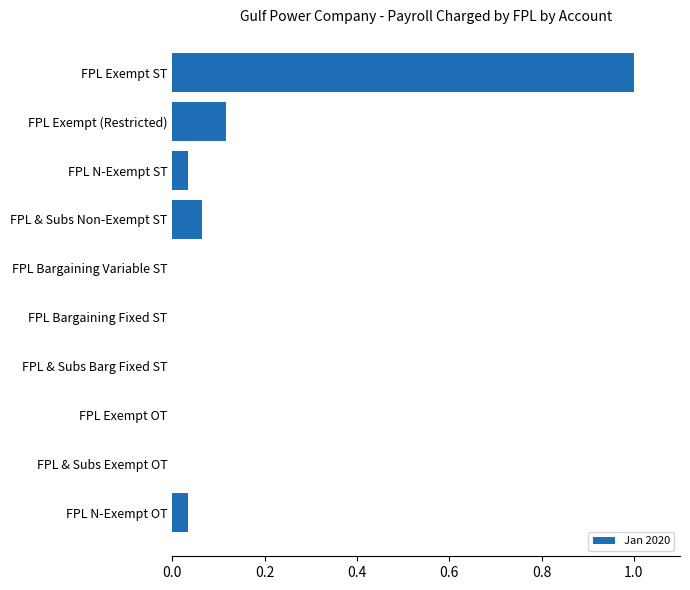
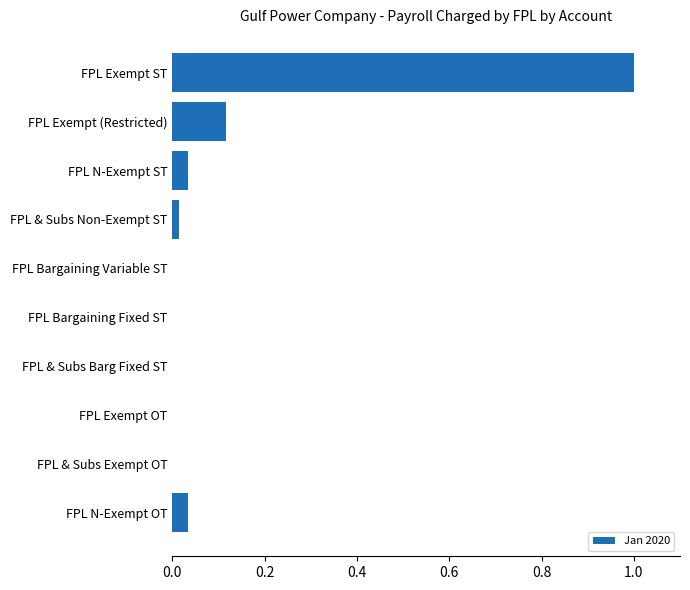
  {
    "FPL Exempt ST": 1.00,
    "FPL Exempt (Restricted)": 0.12,
    "FPL N-Exempt ST": 0.03,
-   "FPL & Subs Non-Exempt ST": 0.06,
+   "FPL & Subs Non-Exempt ST": 0.01,
    "FPL Bargaining Variable ST": 0.00,
    "FPL N-Exempt OT": 0.04
  }
